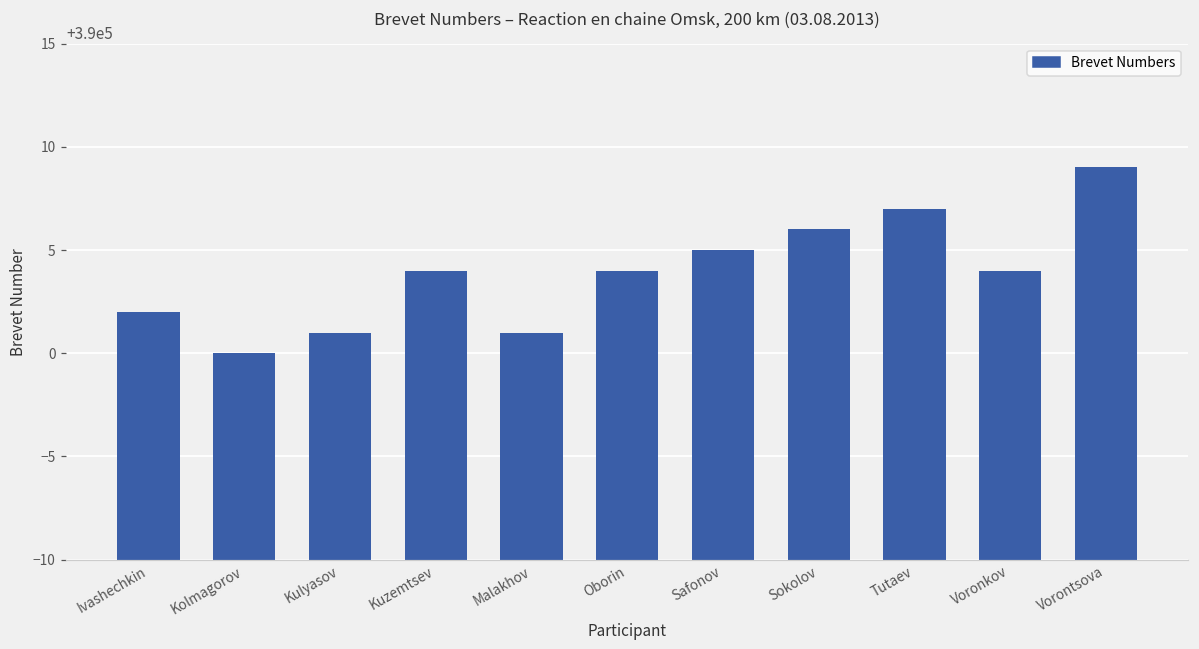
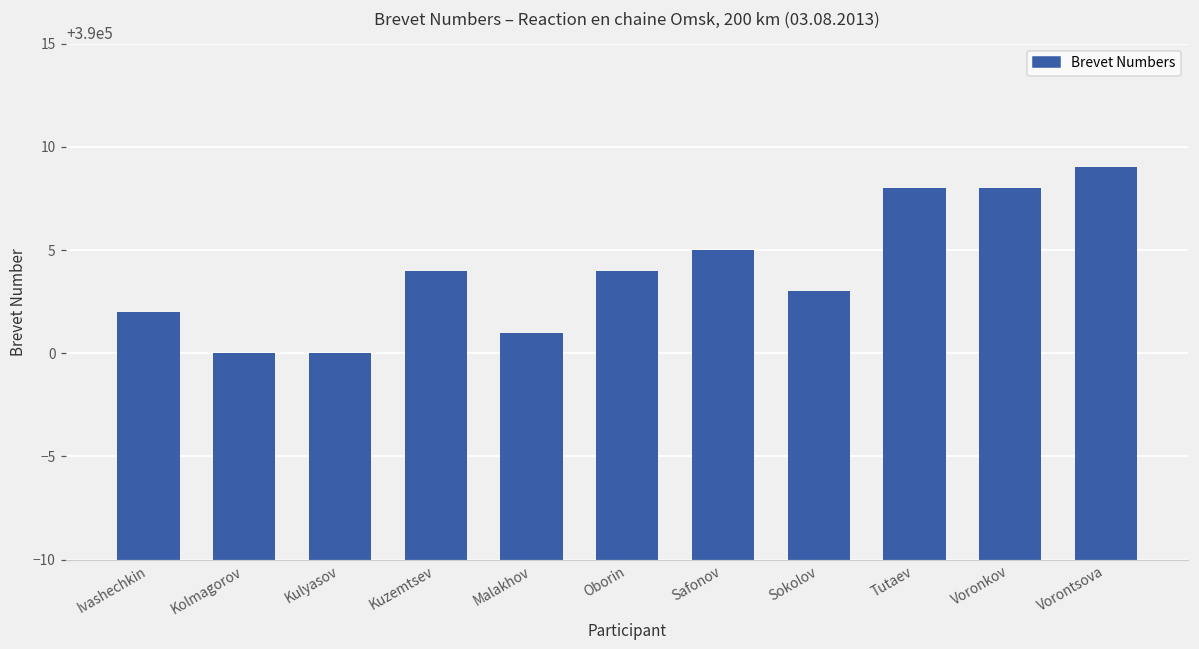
  {
    "Ivashechkin": 390002,
    "Kolmagorov": 390000,
-   "Kulyasov": 390001,
+   "Kulyasov": 390000,
    "Kuzemtsev": 390004,
    "Malakhov": 390001,
    "Oborin": 390004,
    "Safonov": 390005,
-   "Sokolov": 390006,
-   "Tutaev": 390007,
-   "Voronkov": 390004,
+   "Sokolov": 390003,
+   "Tutaev": 390008,
+   "Voronkov": 390008,
    "Vorontsova": 390009
  }
